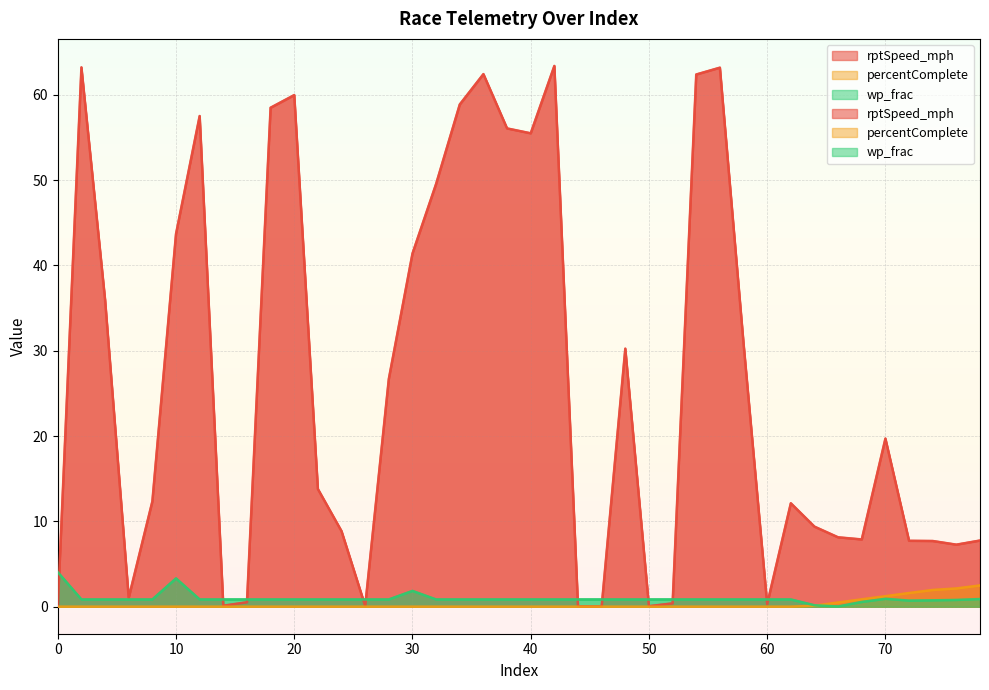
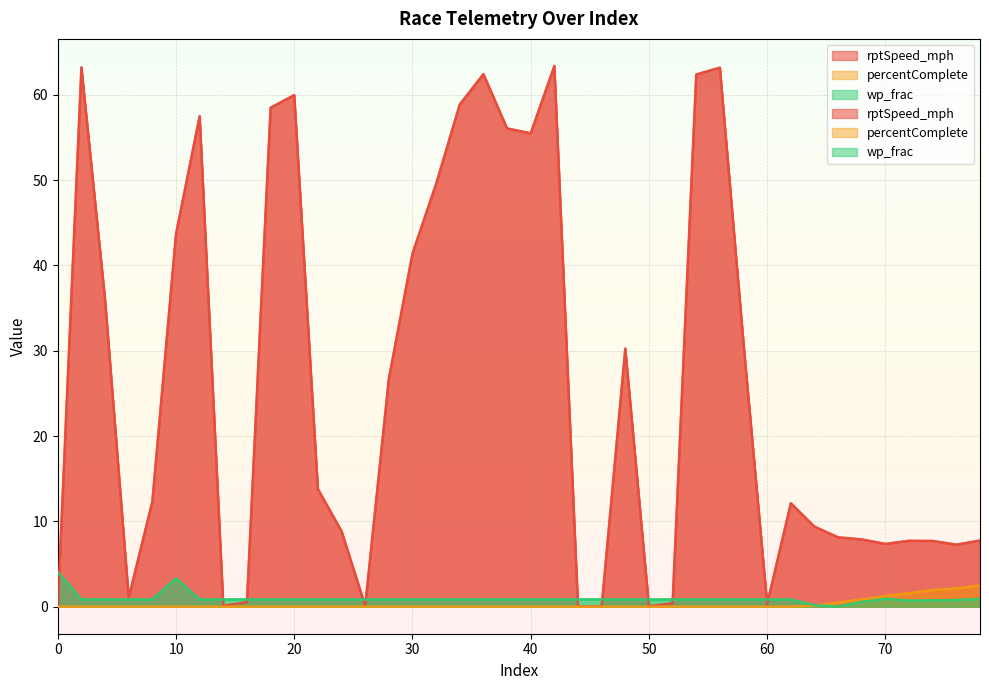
  {
    "rptSpeed_mph": {
      "10": 44,
      "20": 60,
      "30": 41,
      "40": 55,
      "60": 0,
-     "70": 20
+     "70": 7
    },
    "percentComplete": {
      "10": 0,
      "20": 0,
      "30": 0,
      "40": 0,
      "60": 0,
      "70": 1
    },
    "wp_frac": {
      "0": 4,
      "10": 3,
      "20": 1,
-     "30": 2,
+     "30": 1,
      "40": 1,
      "50": 1,
      "60": 1,
      "70": 1
    }
  }
